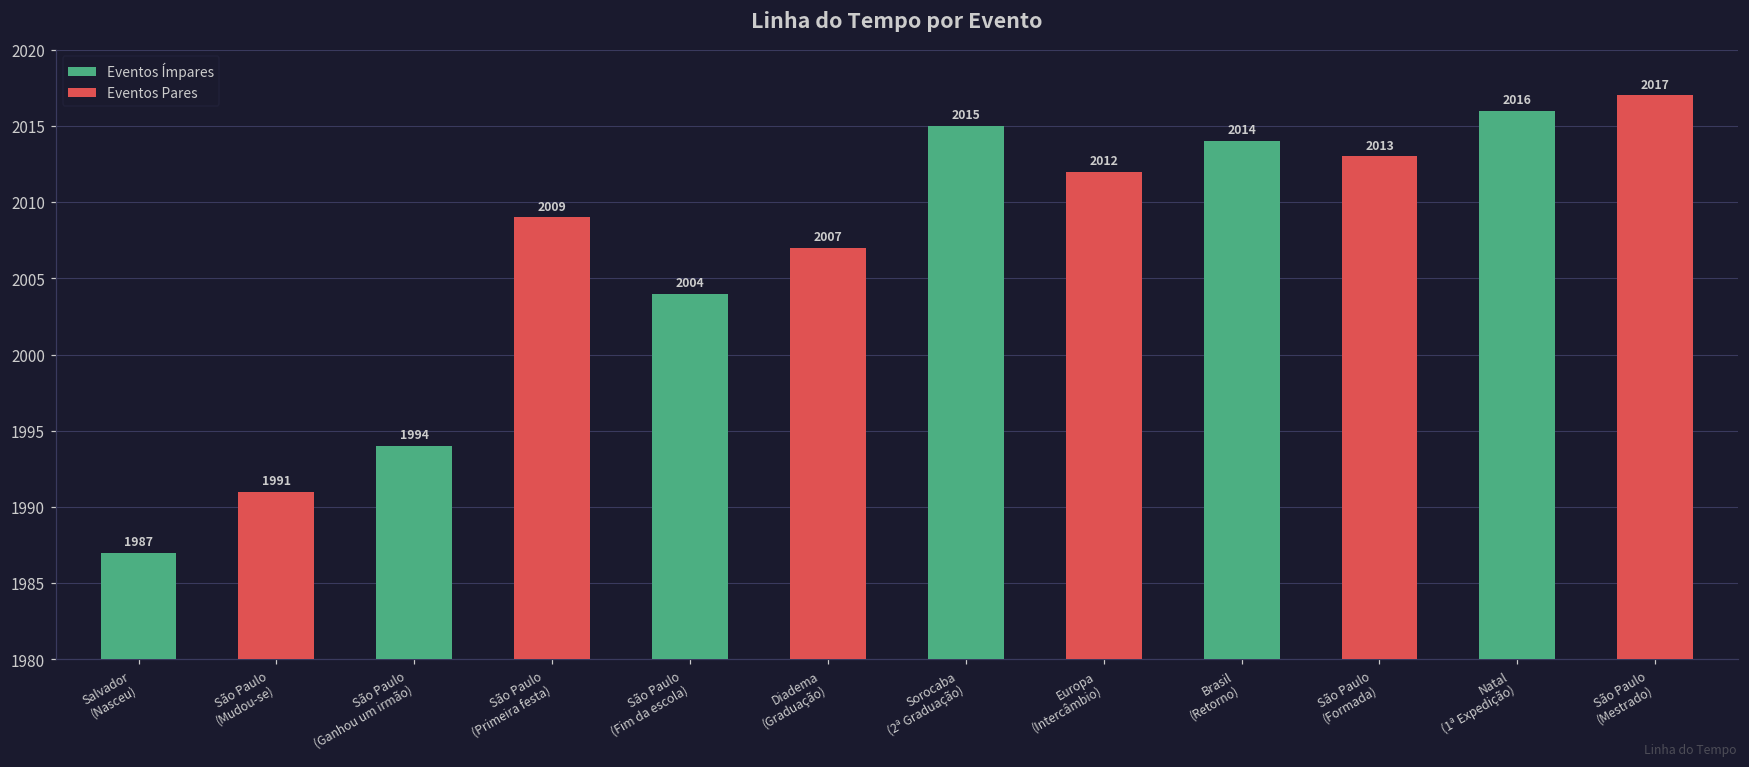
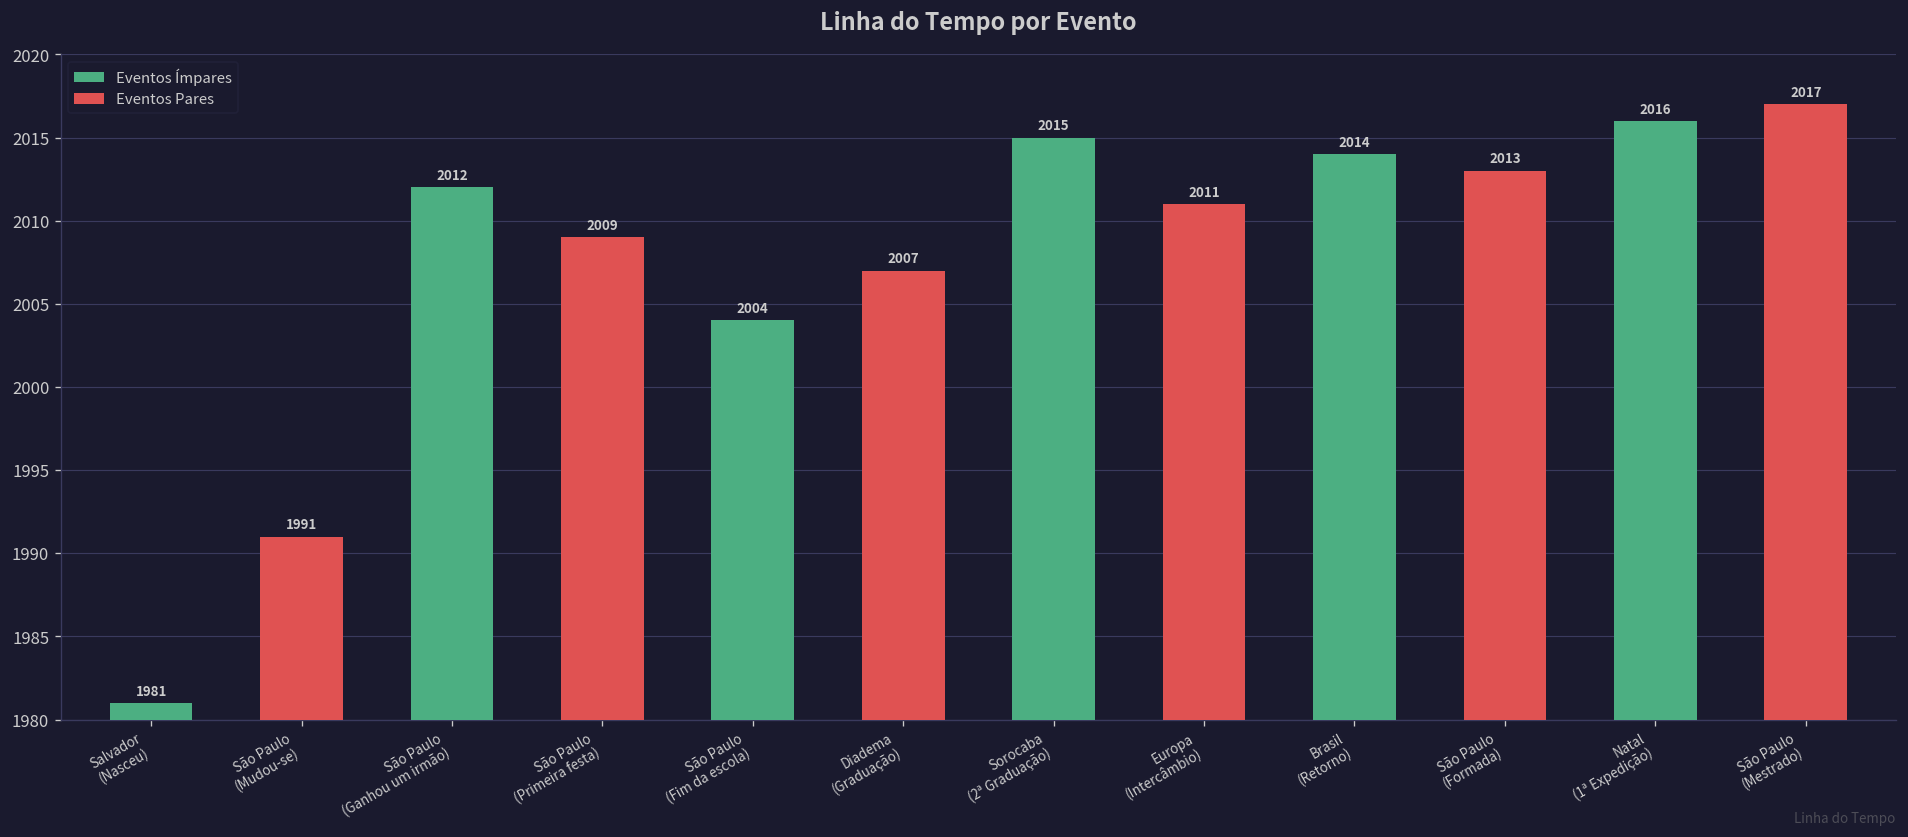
  {
-   "Salvador (Nasceu)": 1987,
+   "Salvador (Nasceu)": 1981,
    "São Paulo (Mudou-se)": 1991,
-   "São Paulo (Ganhou um irmão)": 1994,
+   "São Paulo (Ganhou um irmão)": 2012,
    "São Paulo (Primeira festa)": 2009,
    "São Paulo (Fim da escola)": 2004,
    "Diadema (Graduação)": 2007,
    "Sorocaba (2ª Graduação)": 2015,
-   "Europa (Intercâmbio)": 2012,
+   "Europa (Intercâmbio)": 2011,
    "Brasil (Retorno)": 2014,
    "São Paulo (Formada)": 2013,
    "Natal (1ª Expedição)": 2016,
    "São Paulo (Mestrado)": 2017
  }
